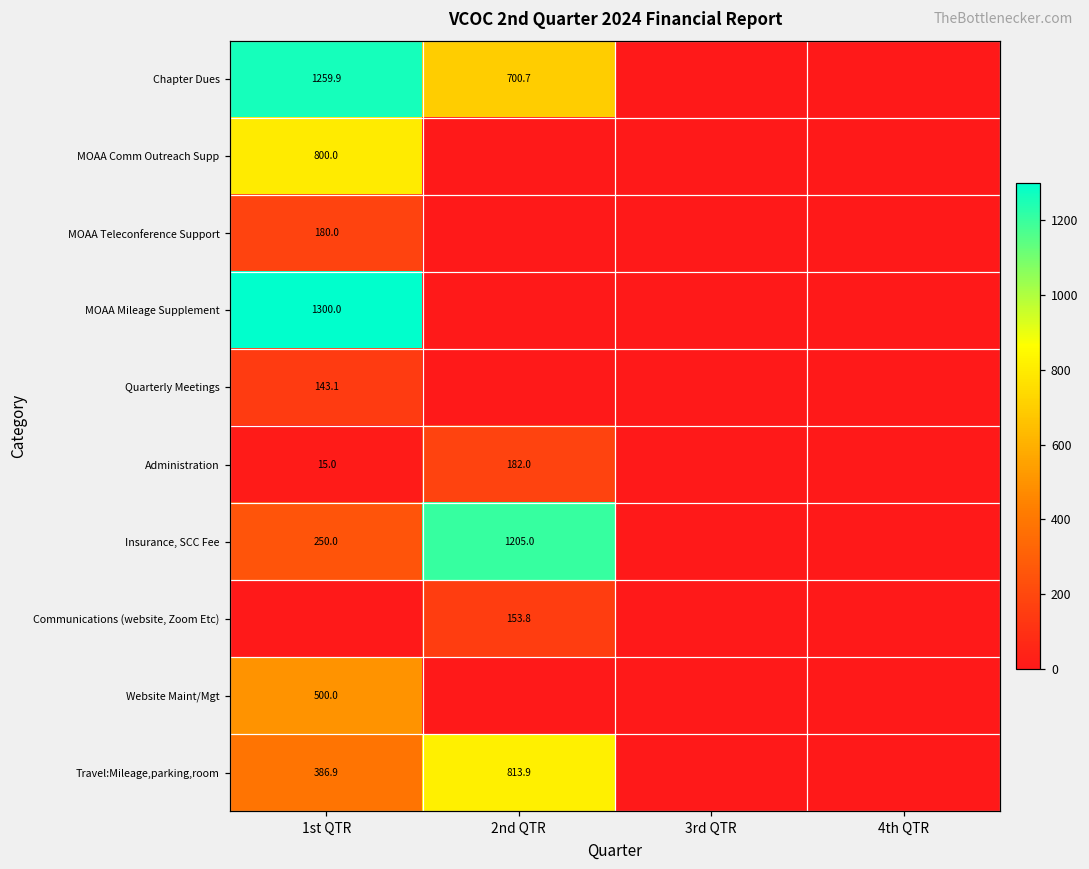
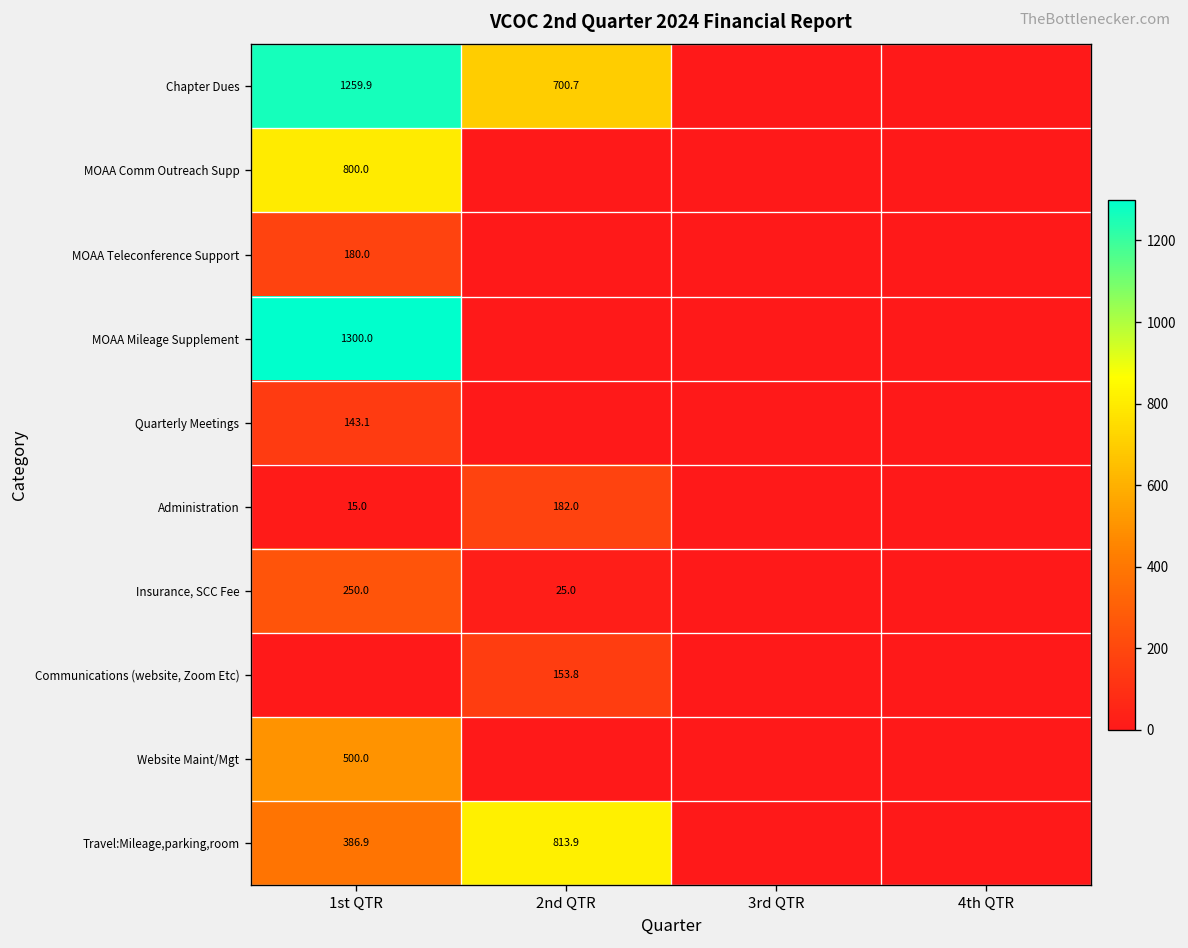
  {
    "Chapter Dues": {
      "1st QTR": 1259.9,
      "2nd QTR": 700.7
    },
    "MOAA Comm Outreach Supp": {
      "1st QTR": 800.0
    },
    "MOAA Teleconference Support": {
      "1st QTR": 180.0
    },
    "MOAA Mileage Supplement": {
      "1st QTR": 1300.0
    },
    "Quarterly Meetings": {
      "1st QTR": 143.1
    },
    "Administration": {
      "1st QTR": 15.0,
      "2nd QTR": 182.0
    },
    "Insurance, SCC Fee": {
      "1st QTR": 250.0,
-     "2nd QTR": 1205.0
+     "2nd QTR": 25.0
    },
    "Communications (website, Zoom Etc)": {
      "2nd QTR": 153.8
    },
    "Website Maint/Mgt": {
      "1st QTR": 500.0
    },
    "Travel:Mileage,parking,room": {
      "1st QTR": 386.9,
      "2nd QTR": 813.9
    }
  }
